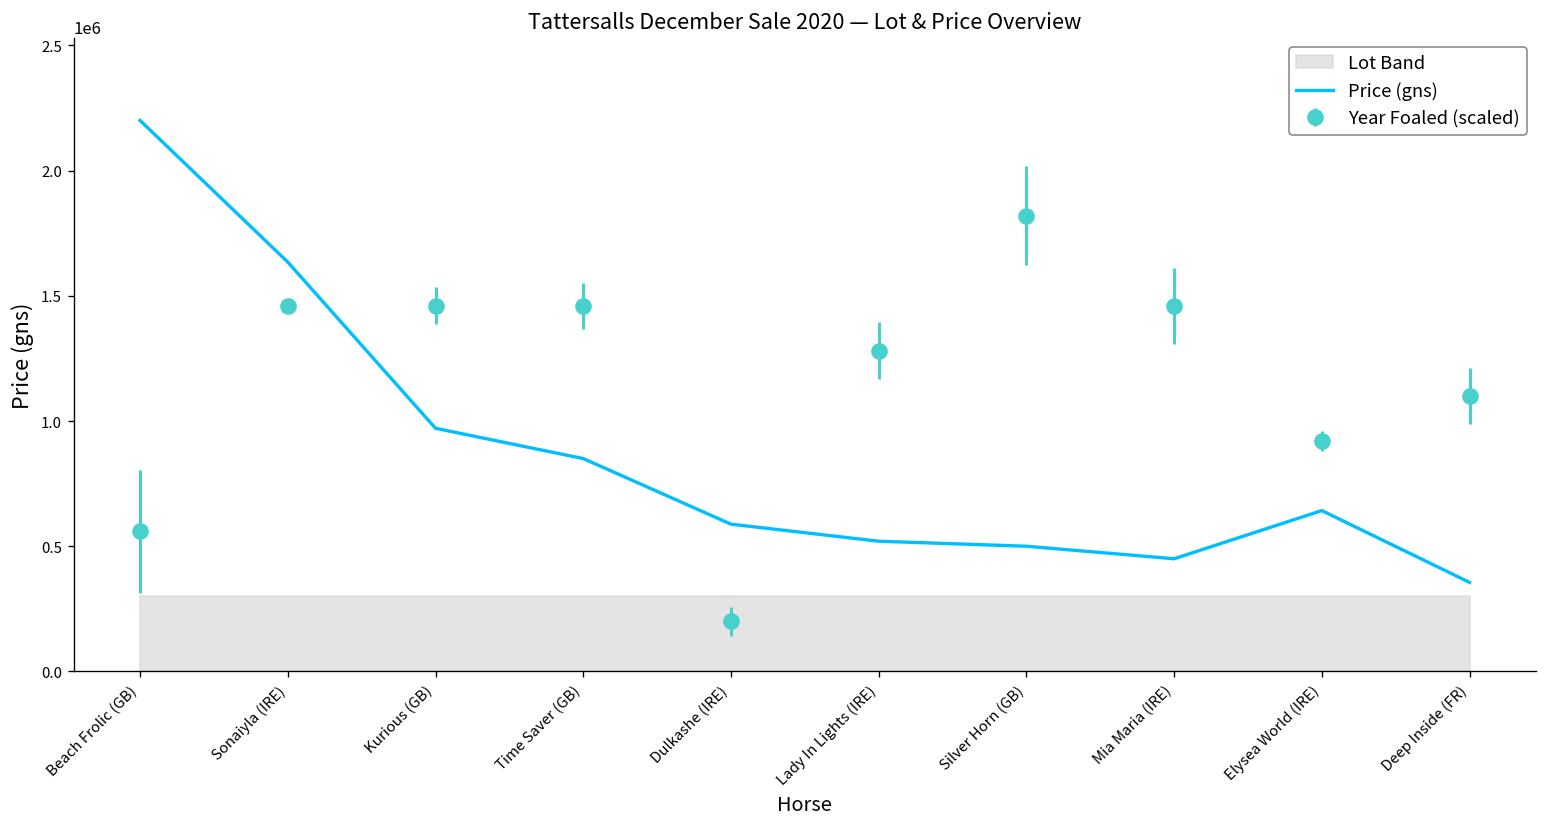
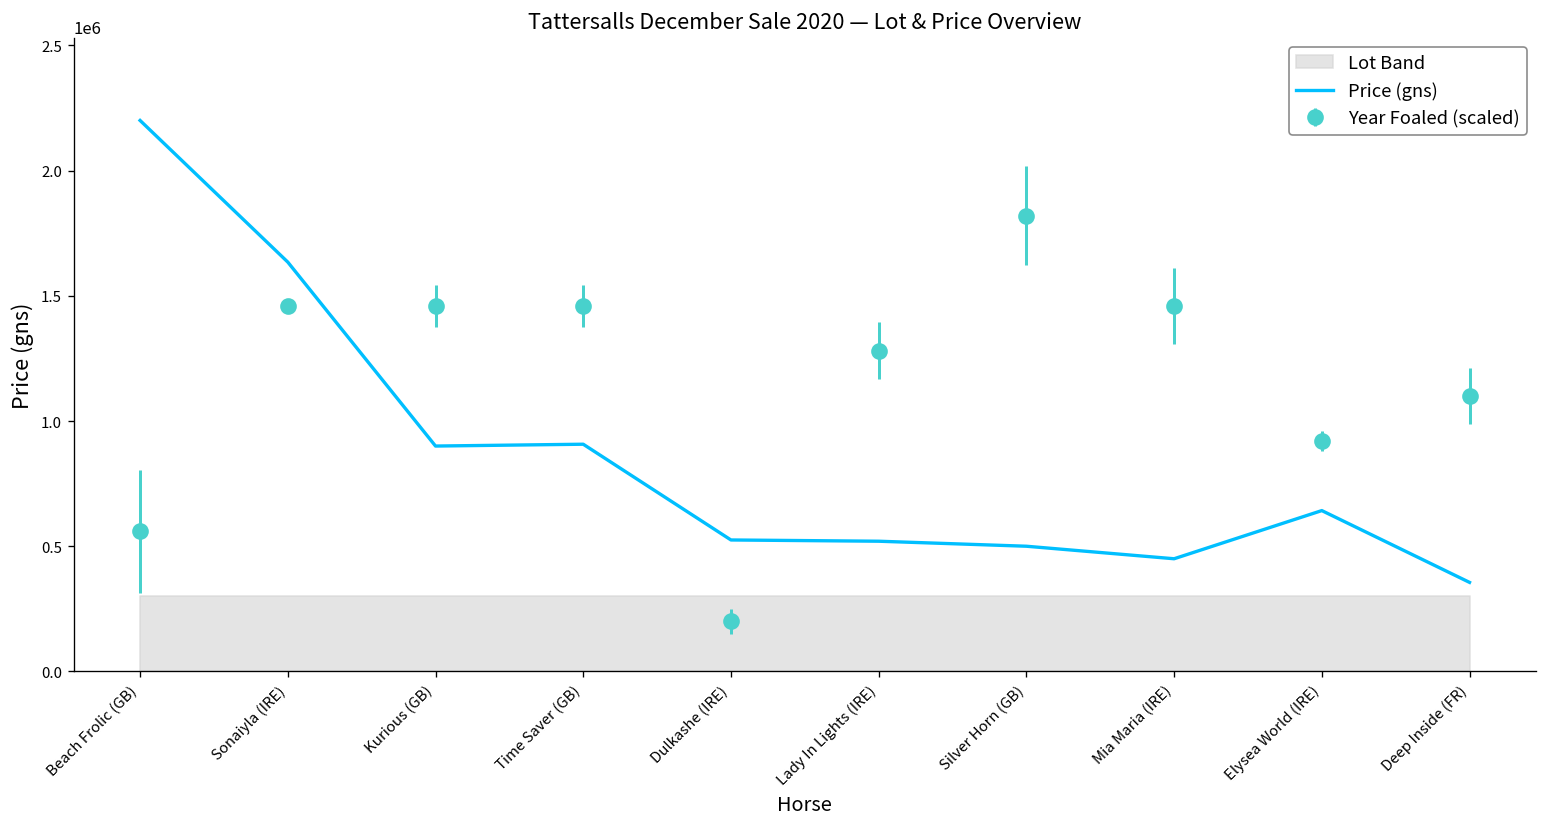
  {
    "Price (gns)": {
      "Beach Frolic (GB)": 2200000,
      "Sonaiyla (IRE)": 1630000,
-     "Kurious (GB)": 970000,
-     "Time Saver (GB)": 850000,
-     "Dulkashe (IRE)": 590000,
+     "Kurious (GB)": 900000,
+     "Time Saver (GB)": 910000,
+     "Dulkashe (IRE)": 530000,
      "Lady In Lights (IRE)": 520000,
      "Silver Horn (GB)": 500000,
      "Mia Maria (IRE)": 450000,
      "Elysea World (IRE)": 640000,
      "Deep Inside (FR)": 360000
    },
    "Lot Band": {
      "Beach Frolic (GB)": 300000,
      "Sonaiyla (IRE)": 300000,
      "Kurious (GB)": 300000,
      "Time Saver (GB)": 300000,
      "Dulkashe (IRE)": 300000,
      "Lady In Lights (IRE)": 300000,
      "Silver Horn (GB)": 300000,
      "Mia Maria (IRE)": 300000,
      "Elysea World (IRE)": 300000,
      "Deep Inside (FR)": 300000
    }
  }
